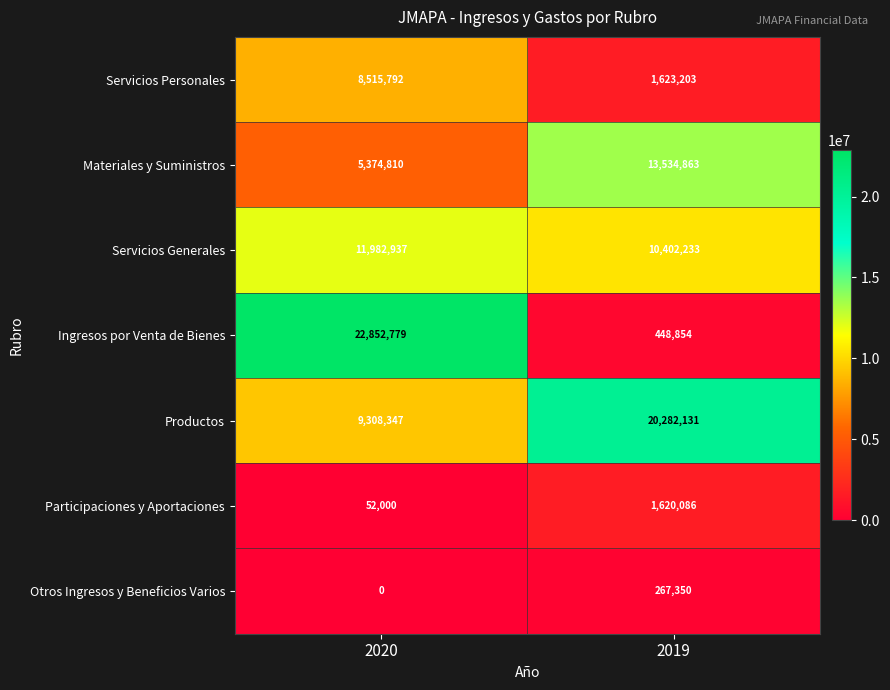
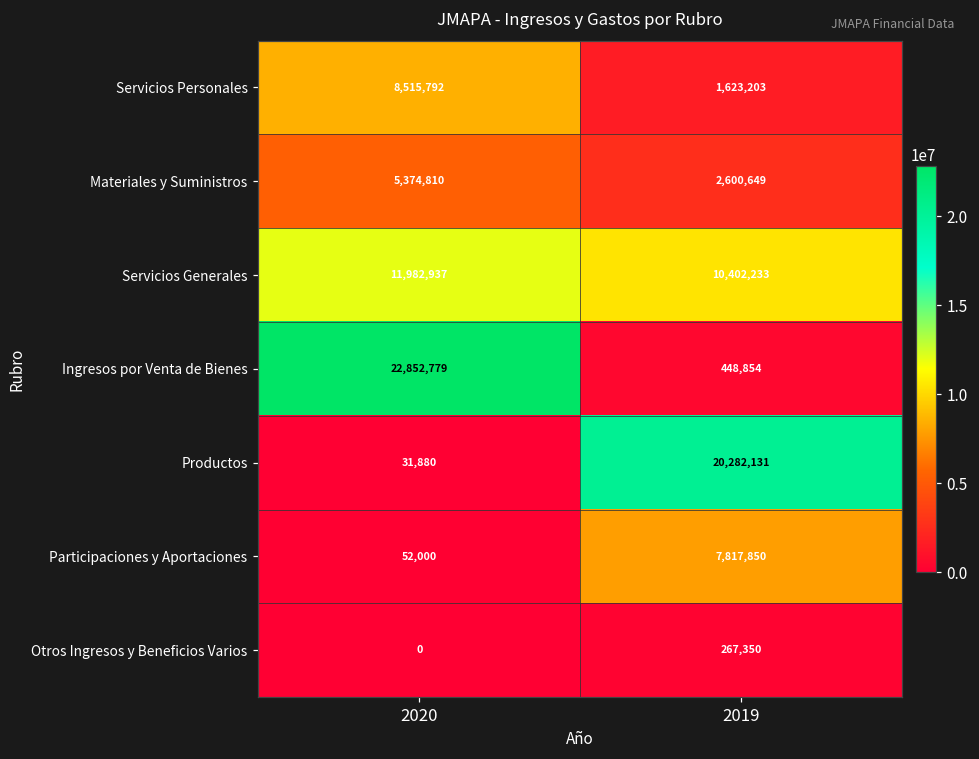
  {
    "Servicios Personales": {
      "2020": "8,515,792",
      "2019": "1,623,203"
    },
    "Materiales y Suministros": {
      "2020": "5,374,810",
-     "2019": "13,534,863"
+     "2019": "2,600,649"
    },
    "Servicios Generales": {
      "2020": "11,982,937",
      "2019": "10,402,233"
    },
    "Ingresos por Venta de Bienes": {
      "2020": "22,852,779",
      "2019": "448,854"
    },
    "Productos": {
-     "2020": "9,308,347",
+     "2020": "31,880",
      "2019": "20,282,131"
    },
    "Participaciones y Aportaciones": {
      "2020": "52,000",
-     "2019": "1,620,086"
+     "2019": "7,817,850"
    },
    "Otros Ingresos y Beneficios Varios": {
      "2020": "0",
      "2019": "267,350"
    }
  }
